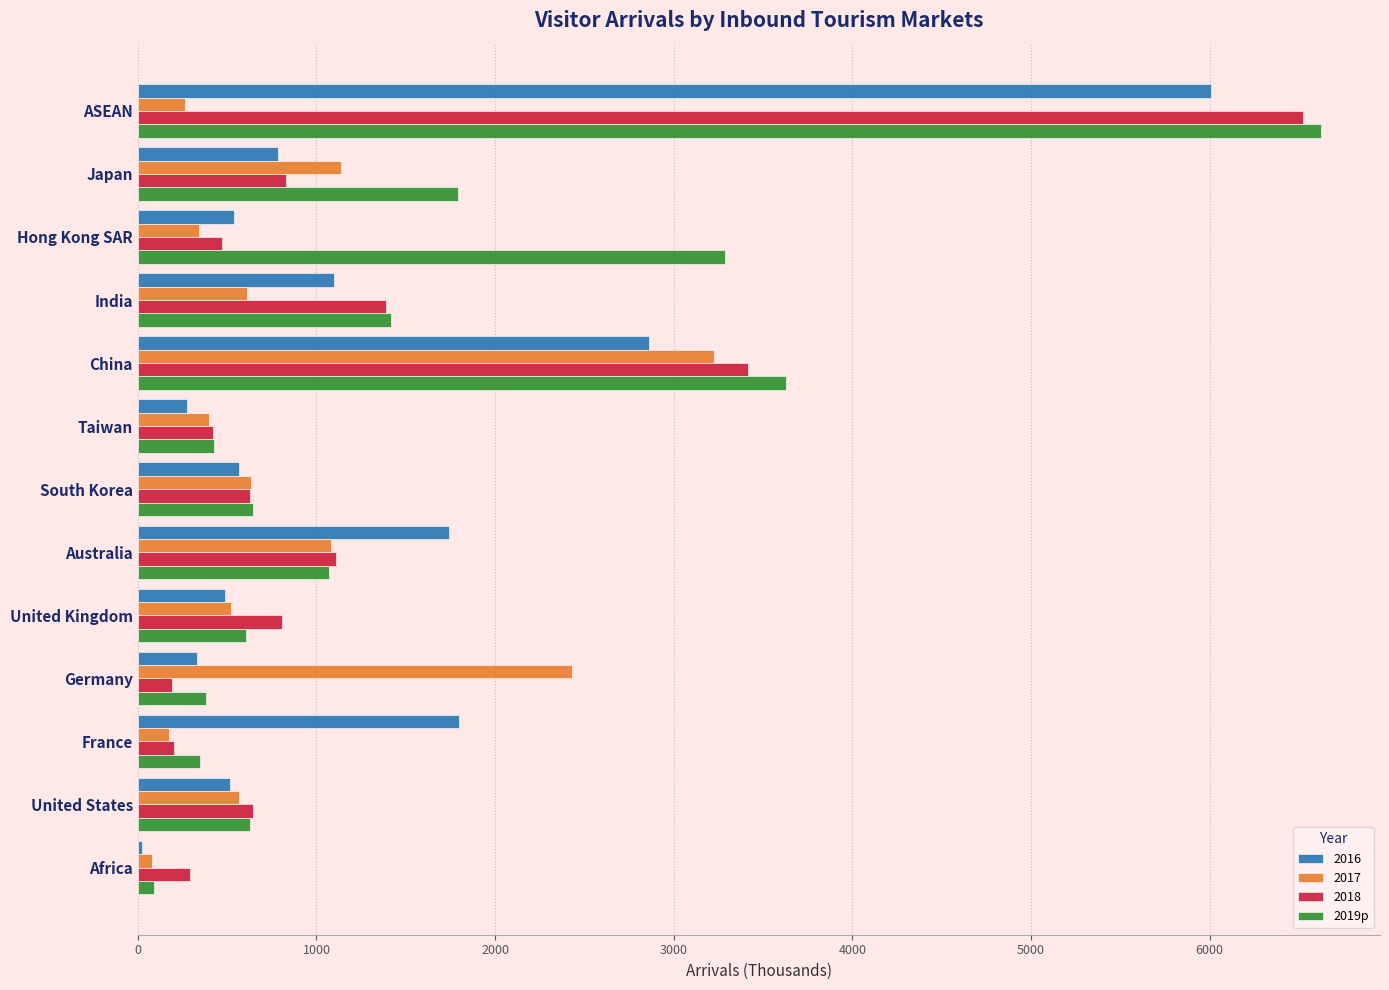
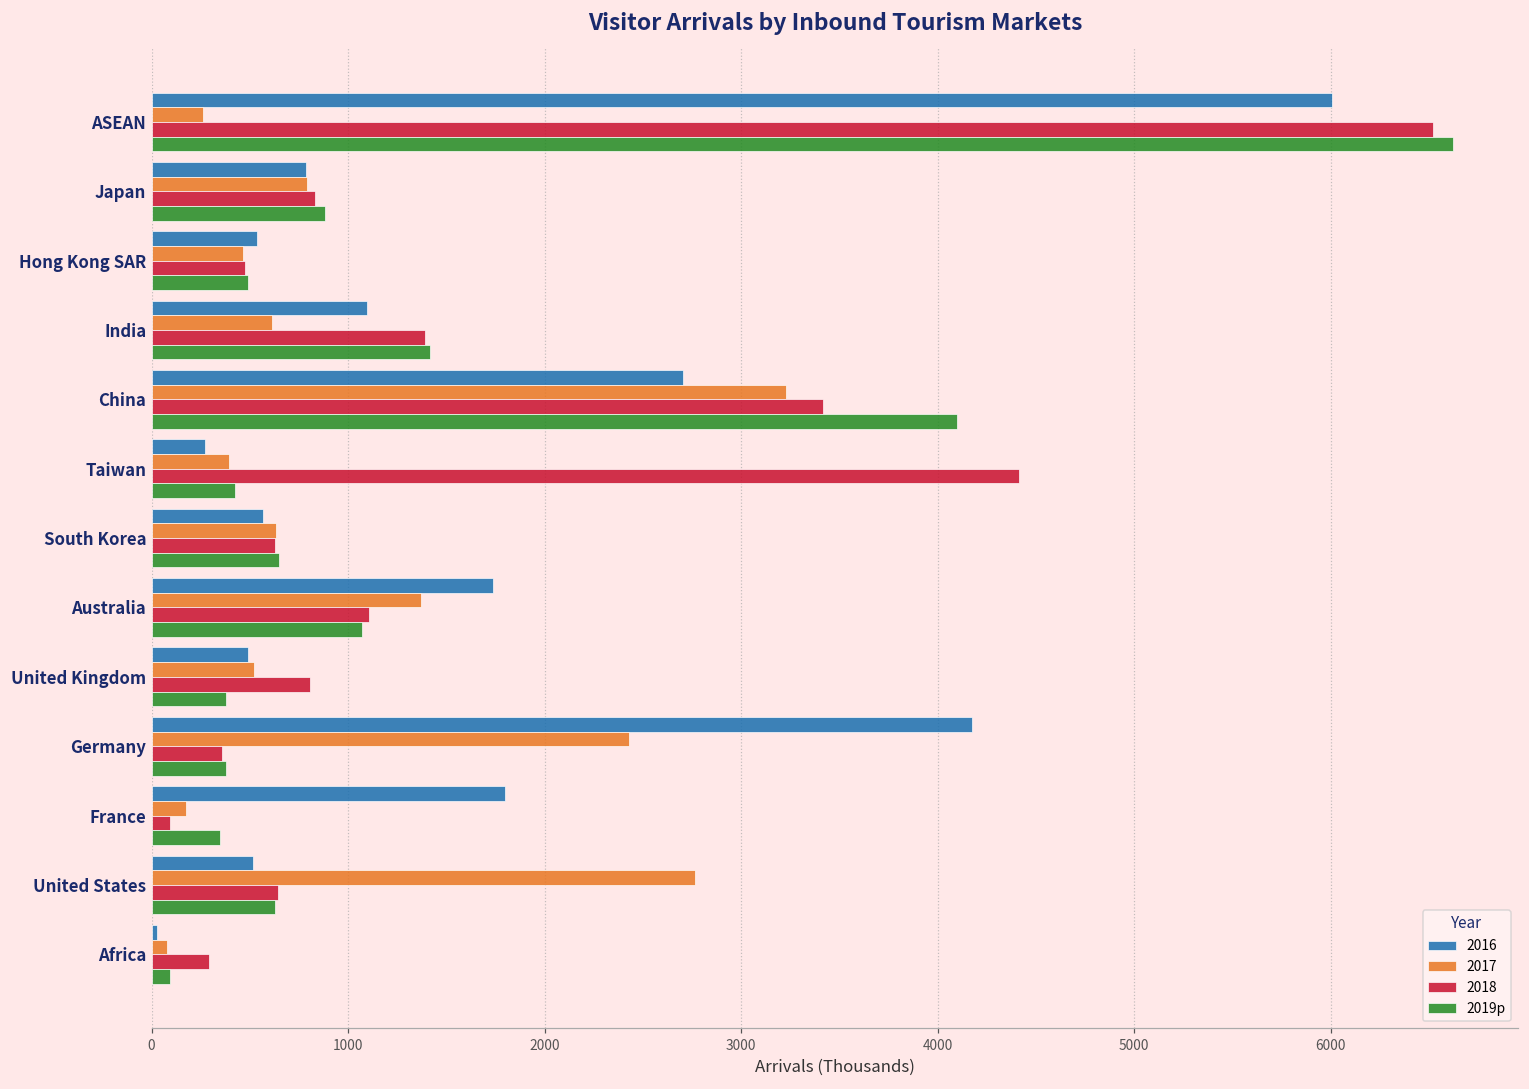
  {
    "2016": {
      "ASEAN": 6010,
      "Japan": 780,
      "Hong Kong SAR": 540,
      "India": 1100,
-     "China": 2860,
+     "China": 2700,
      "Taiwan": 270,
      "South Korea": 570,
      "Australia": 1740,
      "United Kingdom": 490,
-     "Germany": 330,
+     "Germany": 4180,
      "France": 1800,
      "United States": 520,
      "Africa": 30
    },
    "2017": {
      "ASEAN": 260,
-     "Japan": 1140,
-     "Hong Kong SAR": 340,
+     "Japan": 790,
+     "Hong Kong SAR": 470,
      "India": 610,
      "China": 3230,
      "Taiwan": 400,
      "South Korea": 630,
-     "Australia": 1080,
+     "Australia": 1370,
      "United Kingdom": 520,
      "Germany": 2430,
      "France": 180,
-     "United States": 570,
+     "United States": 2770,
      "Africa": 80
    },
    "2018": {
      "ASEAN": 6520,
      "Japan": 830,
      "Hong Kong SAR": 470,
      "India": 1390,
      "China": 3420,
-     "Taiwan": 420,
+     "Taiwan": 4420,
      "South Korea": 630,
      "Australia": 1110,
      "United Kingdom": 810,
-     "Germany": 190,
-     "France": 200,
+     "Germany": 360,
+     "France": 90,
      "United States": 640,
      "Africa": 290
    },
    "2019p": {
      "ASEAN": 6620,
-     "Japan": 1790,
-     "Hong Kong SAR": 3290,
+     "Japan": 880,
+     "Hong Kong SAR": 490,
      "India": 1420,
-     "China": 3630,
+     "China": 4100,
      "Taiwan": 430,
      "South Korea": 650,
      "Australia": 1070,
-     "United Kingdom": 610,
+     "United Kingdom": 380,
      "Germany": 380,
      "France": 350,
      "United States": 630,
      "Africa": 90
    }
  }
